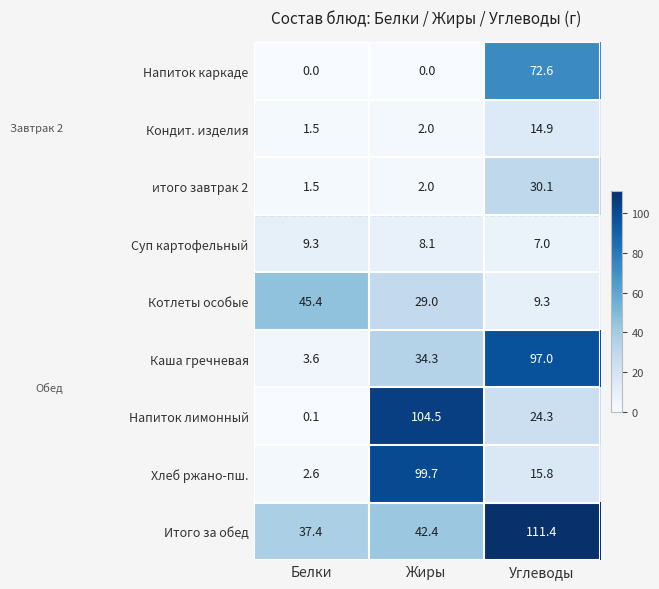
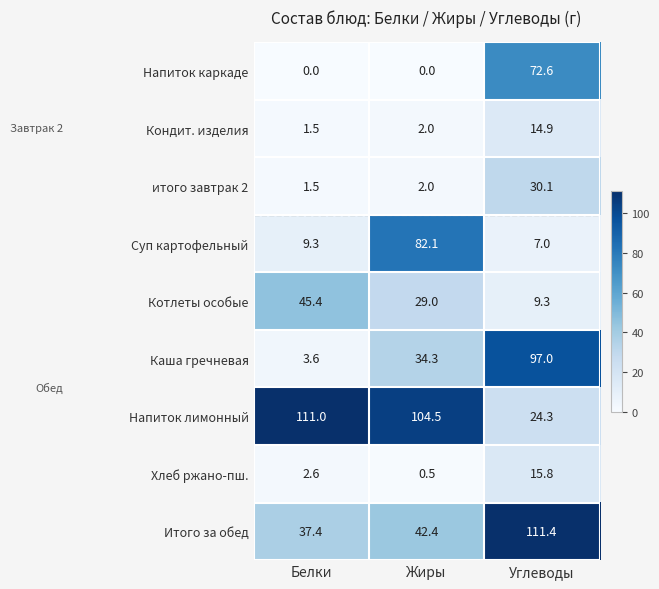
  {
    "Напиток каркаде": {
      "Белки": 0.0,
      "Жиры": 0.0,
      "Углеводы": 72.6
    },
    "Кондит. изделия": {
      "Белки": 1.5,
      "Жиры": 2.0,
      "Углеводы": 14.9
    },
    "итого завтрак 2": {
      "Белки": 1.5,
      "Жиры": 2.0,
      "Углеводы": 30.1
    },
    "Суп картофельный": {
      "Белки": 9.3,
-     "Жиры": 8.1,
+     "Жиры": 82.1,
      "Углеводы": 7.0
    },
    "Котлеты особые": {
      "Белки": 45.4,
      "Жиры": 29.0,
      "Углеводы": 9.3
    },
    "Каша гречневая": {
      "Белки": 3.6,
      "Жиры": 34.3,
      "Углеводы": 97.0
    },
    "Напиток лимонный": {
-     "Белки": 0.1,
+     "Белки": 111.0,
      "Жиры": 104.5,
      "Углеводы": 24.3
    },
    "Хлеб ржано-пш.": {
      "Белки": 2.6,
-     "Жиры": 99.7,
+     "Жиры": 0.5,
      "Углеводы": 15.8
    },
    "Итого за обед": {
      "Белки": 37.4,
      "Жиры": 42.4,
      "Углеводы": 111.4
    }
  }
